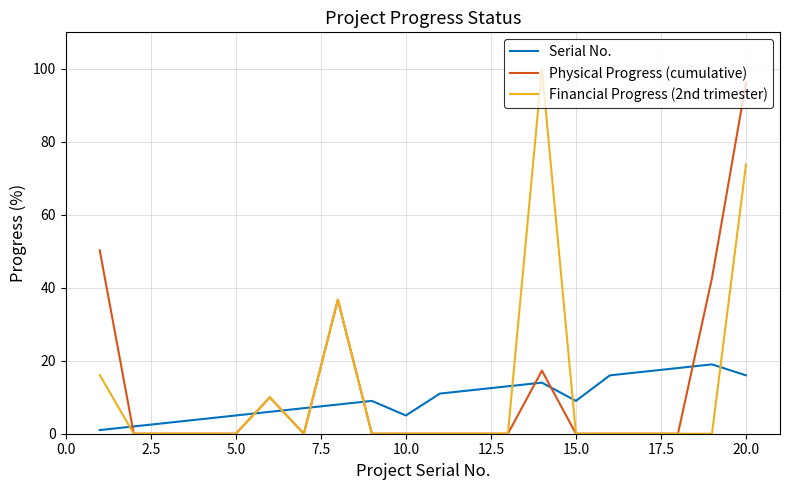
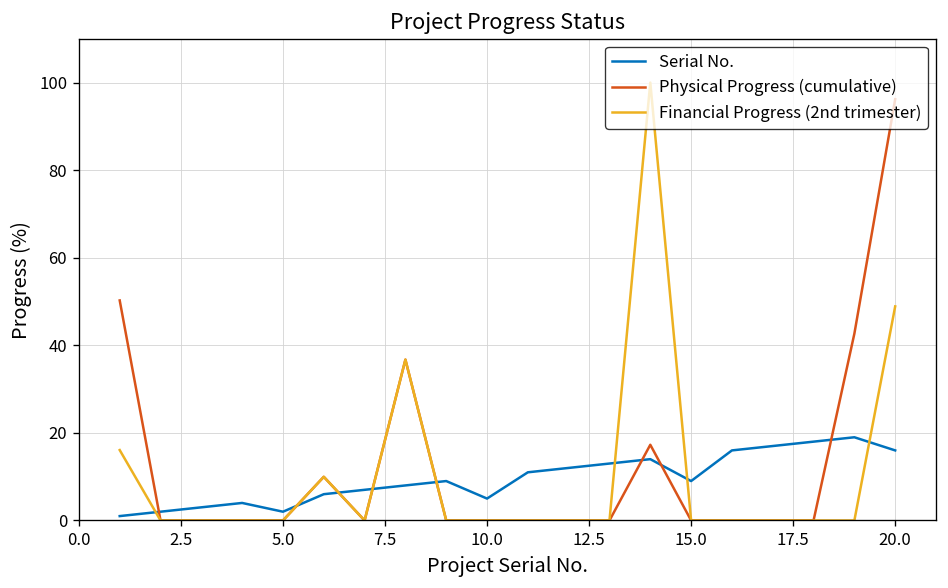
  {
    "Serial No.": {
-     "5.0": 5,
+     "5.0": 2,
      "10.0": 5,
      "15.0": 9,
      "20.0": 16
    },
    "Financial Progress (2nd trimester)": {
-     "20.0": 74
+     "20.0": 49
    }
  }
